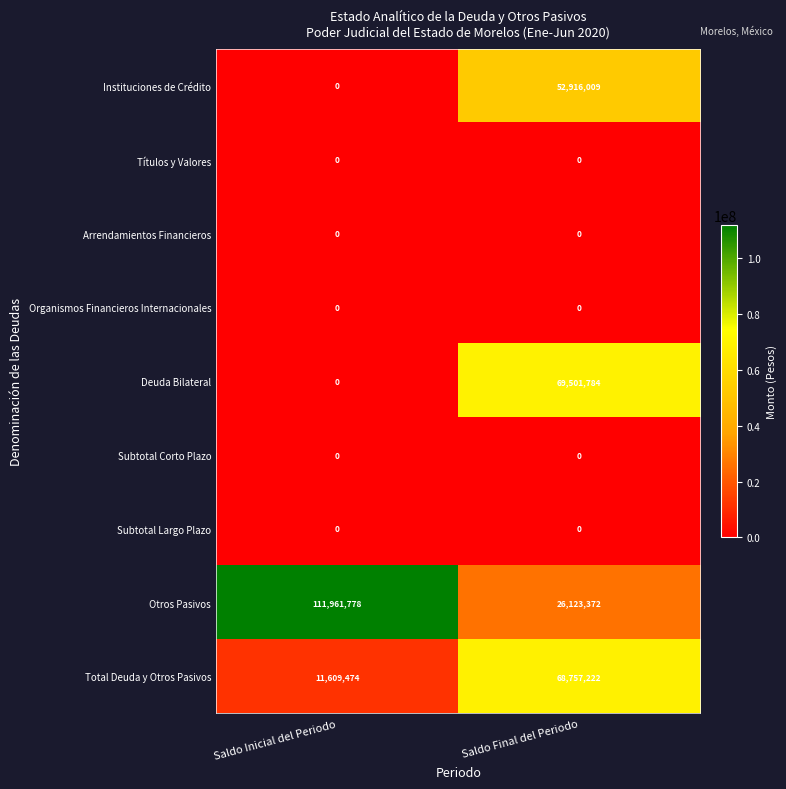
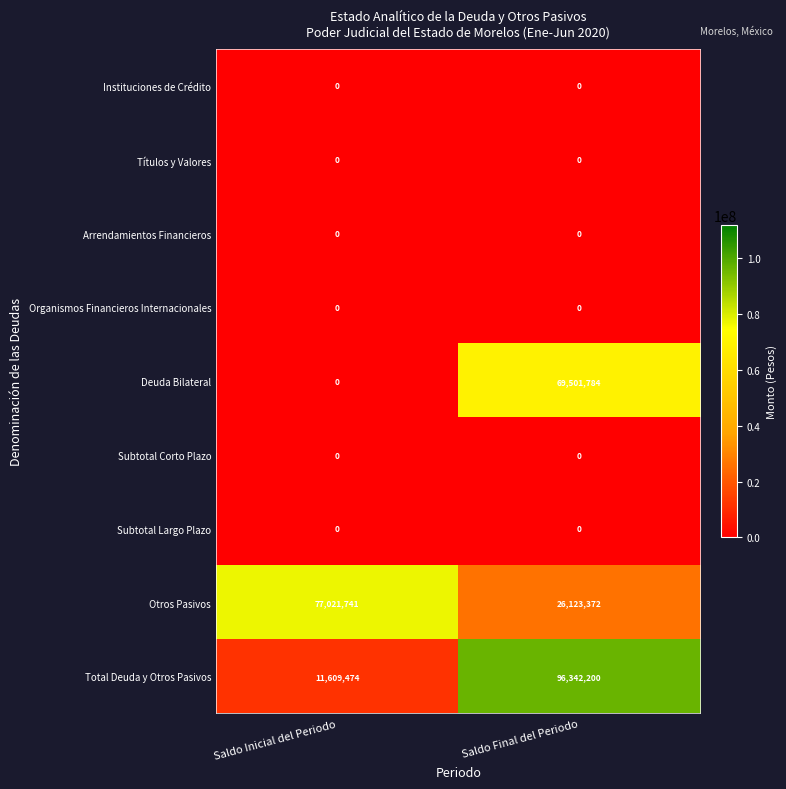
  {
    "Instituciones de Crédito": {
      "Saldo Inicial del Periodo": "0",
-     "Saldo Final del Periodo": "52,916,009"
+     "Saldo Final del Periodo": "0"
    },
    "Títulos y Valores": {
      "Saldo Inicial del Periodo": "0",
      "Saldo Final del Periodo": "0"
    },
    "Arrendamientos Financieros": {
      "Saldo Inicial del Periodo": "0",
      "Saldo Final del Periodo": "0"
    },
    "Organismos Financieros Internacionales": {
      "Saldo Inicial del Periodo": "0",
      "Saldo Final del Periodo": "0"
    },
    "Deuda Bilateral": {
      "Saldo Inicial del Periodo": "0",
      "Saldo Final del Periodo": "69,501,784"
    },
    "Subtotal Corto Plazo": {
      "Saldo Inicial del Periodo": "0",
      "Saldo Final del Periodo": "0"
    },
    "Subtotal Largo Plazo": {
      "Saldo Inicial del Periodo": "0",
      "Saldo Final del Periodo": "0"
    },
    "Otros Pasivos": {
-     "Saldo Inicial del Periodo": "111,961,778",
+     "Saldo Inicial del Periodo": "77,021,741",
      "Saldo Final del Periodo": "26,123,372"
    },
    "Total Deuda y Otros Pasivos": {
      "Saldo Inicial del Periodo": "11,609,474",
-     "Saldo Final del Periodo": "68,757,222"
+     "Saldo Final del Periodo": "96,342,200"
    }
  }
